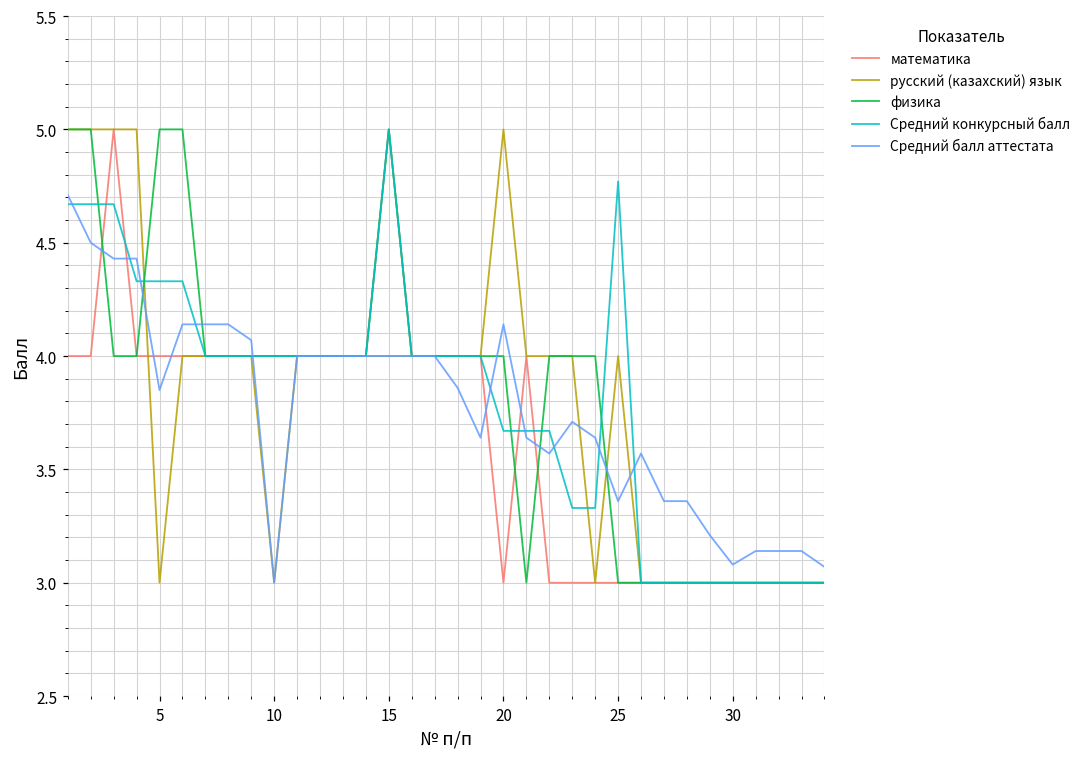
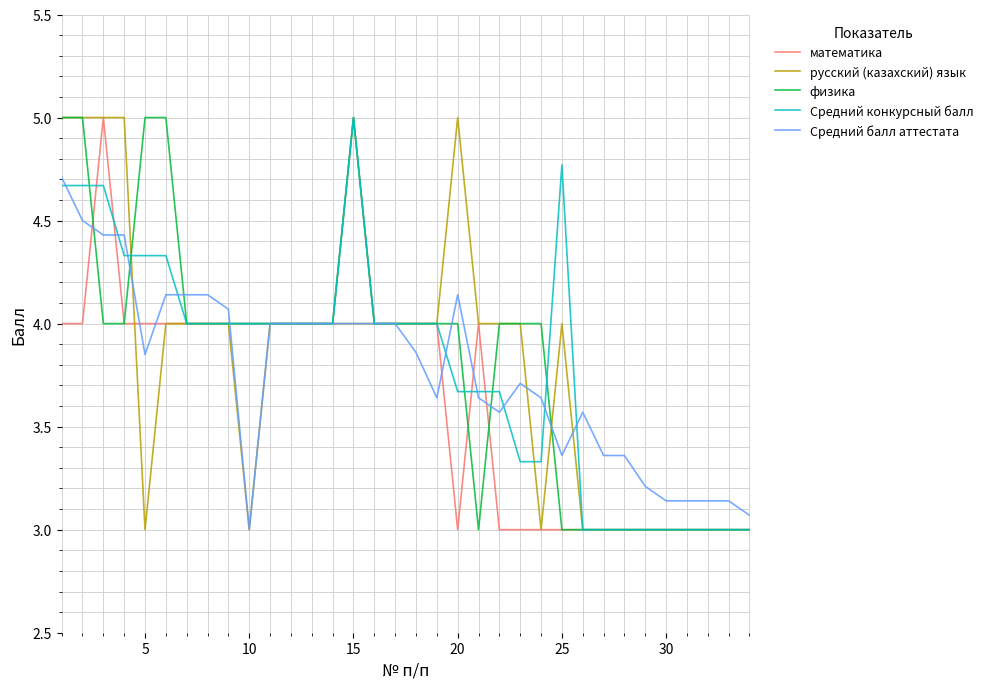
  {
    "математика": {
      "5": 4.00,
      "20": 3.00
    },
    "русский (казахский) язык": {
      "5": 3.00,
      "20": 5.00,
      "25": 4.00
    },
    "физика": {
      "5": 5.00,
      "20": 4.00
    },
    "Средний конкурсный балл": {
      "5": 4.33,
      "20": 3.67,
      "25": 4.77
    },
    "Средний балл аттестата": {
      "5": 3.85,
      "20": 4.14,
      "25": 3.36,
-     "30": 3.08
+     "30": 3.14
    }
  }
